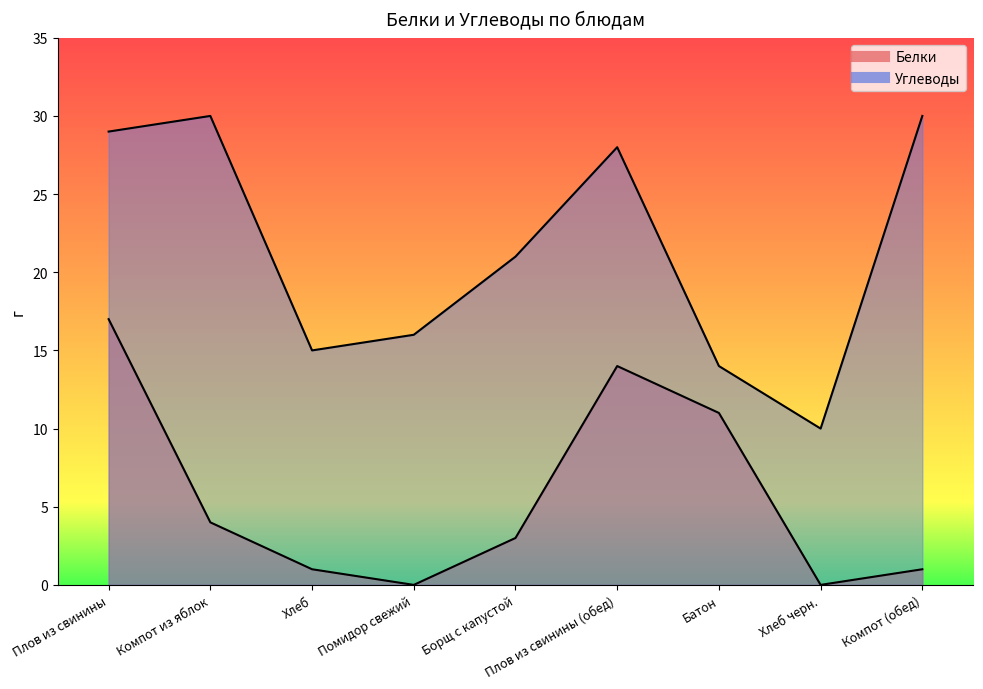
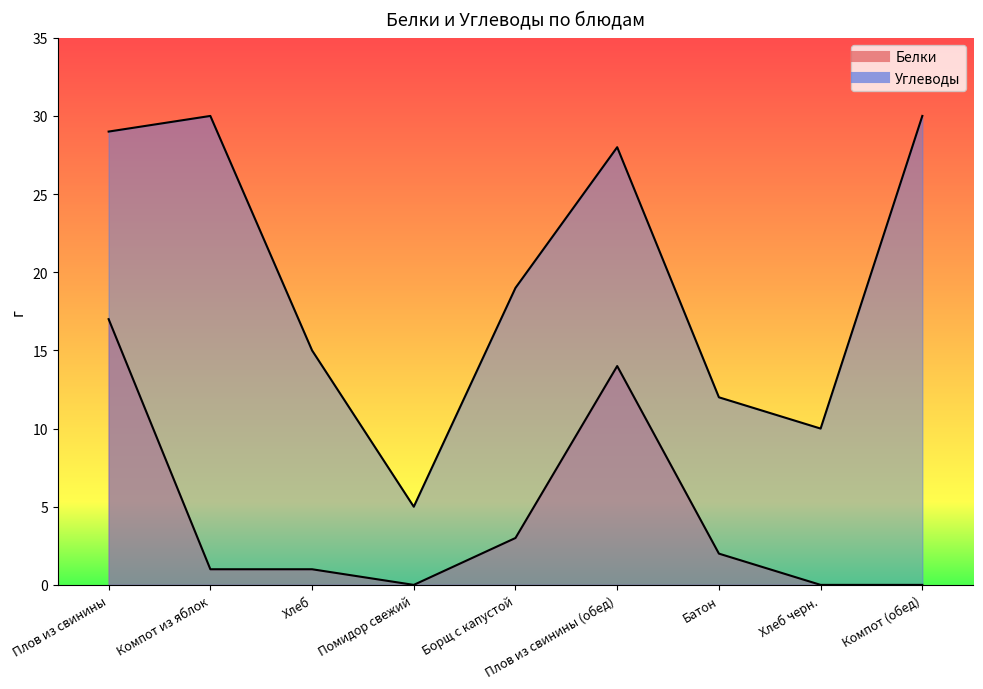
  {
    "Белки": {
      "Плов из свинины": 17,
-     "Компот из яблок": 4,
+     "Компот из яблок": 1,
      "Хлеб": 1,
      "Помидор свежий": 0,
      "Борщ с капустой": 3,
      "Плов из свинины (обед)": 14,
-     "Батон": 11,
+     "Батон": 2,
      "Хлеб черн.": 0,
-     "Компот (обед)": 1
+     "Компот (обед)": 0
    },
    "Углеводы": {
      "Плов из свинины": 29,
      "Компот из яблок": 30,
      "Хлеб": 15,
-     "Помидор свежий": 16,
-     "Борщ с капустой": 21,
+     "Помидор свежий": 5,
+     "Борщ с капустой": 19,
      "Плов из свинины (обед)": 28,
-     "Батон": 14,
+     "Батон": 12,
      "Хлеб черн.": 10,
      "Компот (обед)": 30
    }
  }
